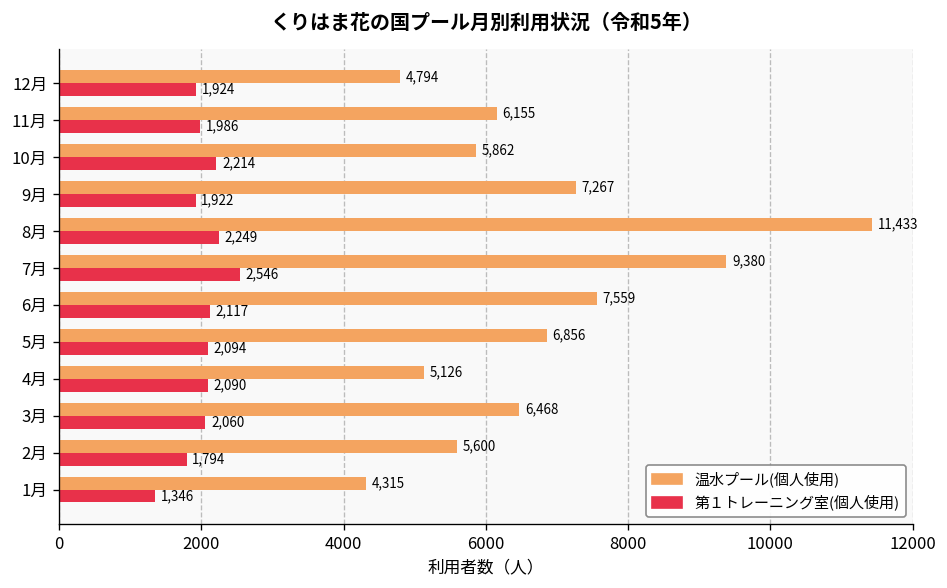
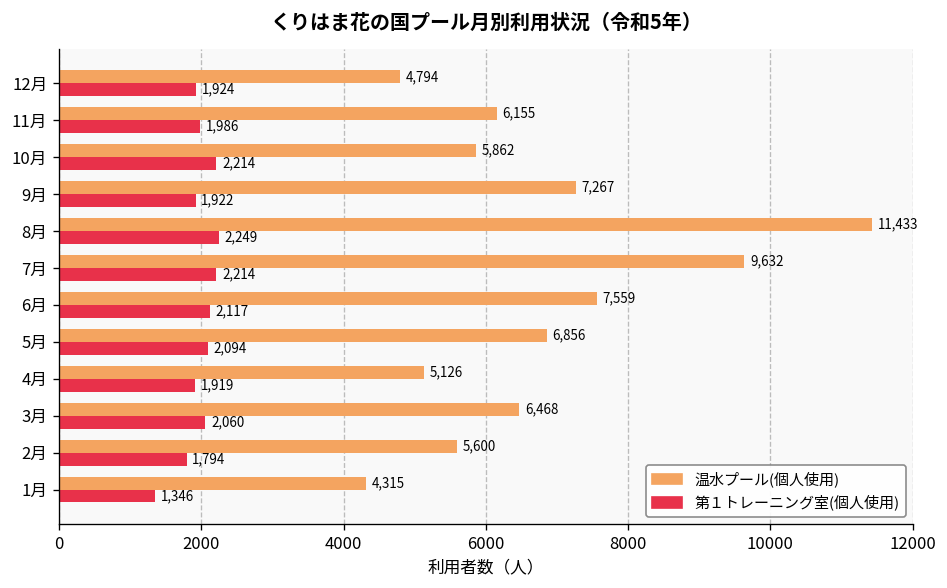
  {
    "温水プール(個人使用)": {
      "12月": "4,794",
      "11月": "6,155",
      "10月": "5,862",
      "9月": "7,267",
      "8月": "11,433",
-     "7月": "9,380",
+     "7月": "9,632",
      "6月": "7,559",
      "5月": "6,856",
      "4月": "5,126",
      "3月": "6,468",
      "2月": "5,600",
      "1月": "4,315"
    },
    "第１トレーニング室(個人使用)": {
      "12月": "1,924",
      "11月": "1,986",
      "10月": "2,214",
      "9月": "1,922",
      "8月": "2,249",
-     "7月": "2,546",
+     "7月": "2,214",
      "6月": "2,117",
      "5月": "2,094",
-     "4月": "2,090",
+     "4月": "1,919",
      "3月": "2,060",
      "2月": "1,794",
      "1月": "1,346"
    }
  }
